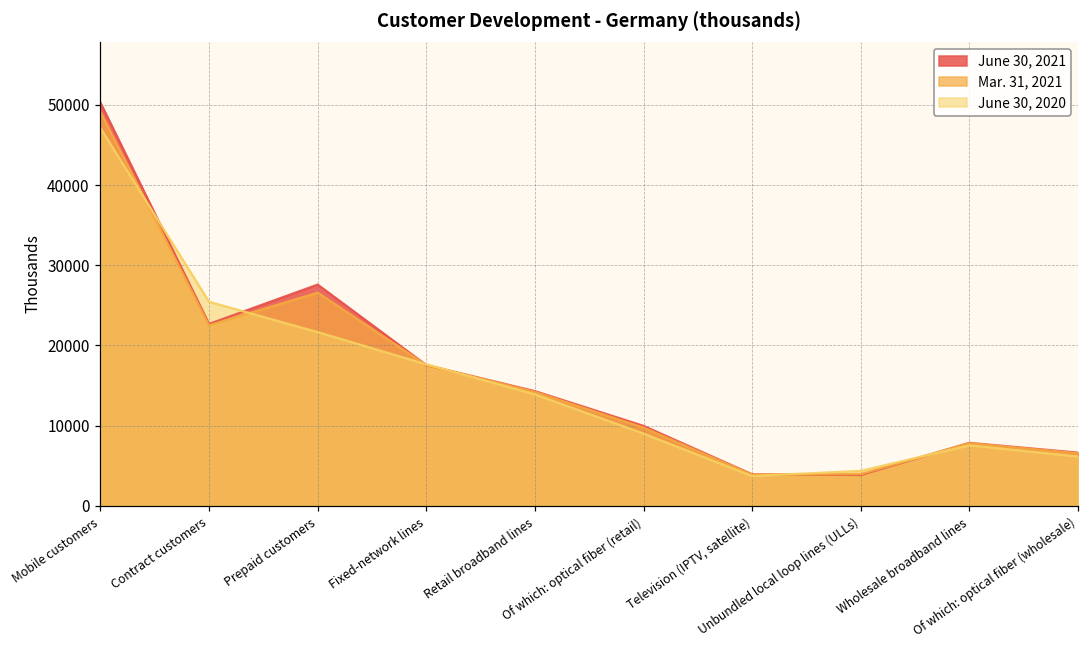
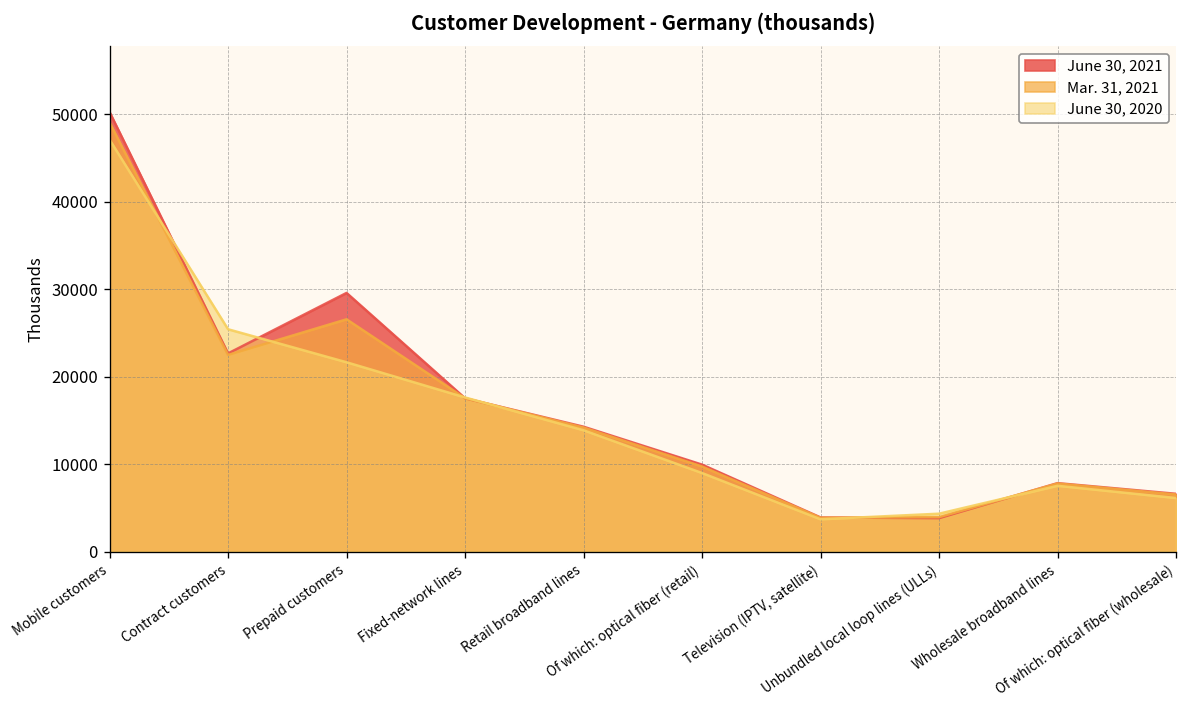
  {
    "June 30, 2021": {
      "Mobile customers": 50000,
-     "Prepaid customers": 28000
+     "Prepaid customers": 30000
    }
  }
